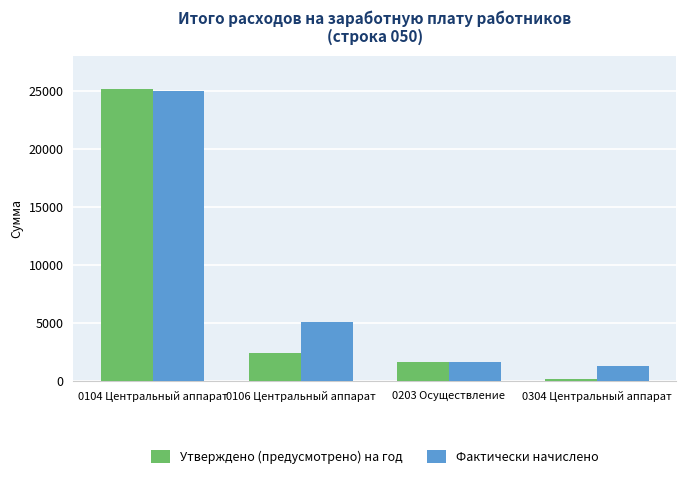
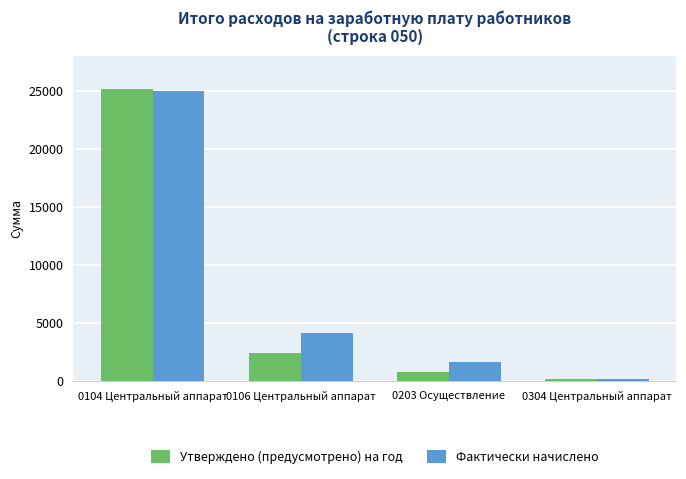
  {
    "Утверждено (предусмотрено) на год": {
      "0104 Центральный аппарат": 25100,
      "0106 Центральный аппарат": 2400,
-     "0203 Осуществление": 1600
+     "0203 Осуществление": 800
    },
    "Фактически начислено": {
      "0104 Центральный аппарат": 25000,
-     "0106 Центральный аппарат": 5000,
+     "0106 Центральный аппарат": 4100,
      "0203 Осуществление": 1600,
-     "0304 Центральный аппарат": 1300
+     "0304 Центральный аппарат": 100
    }
  }
